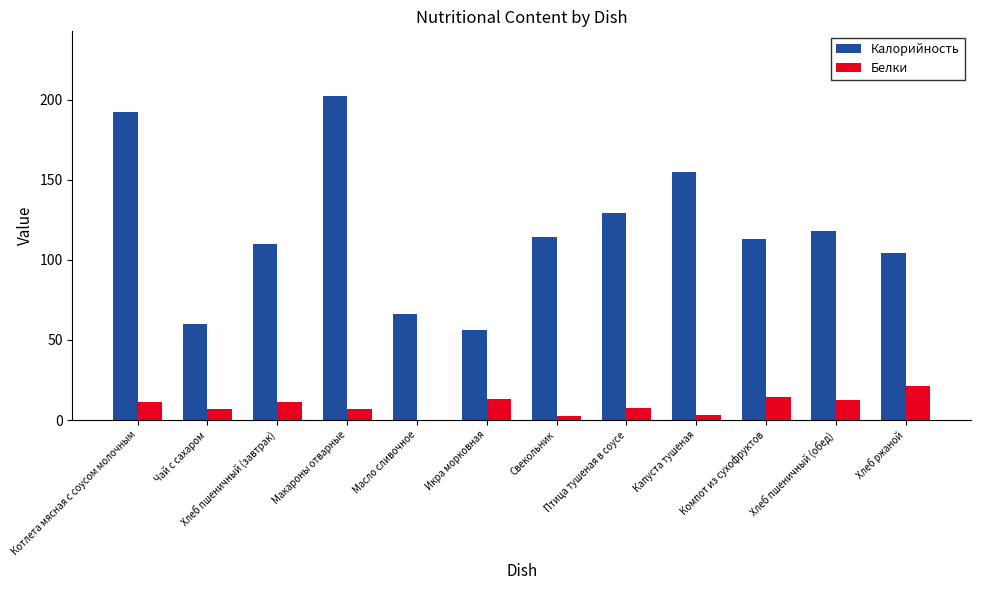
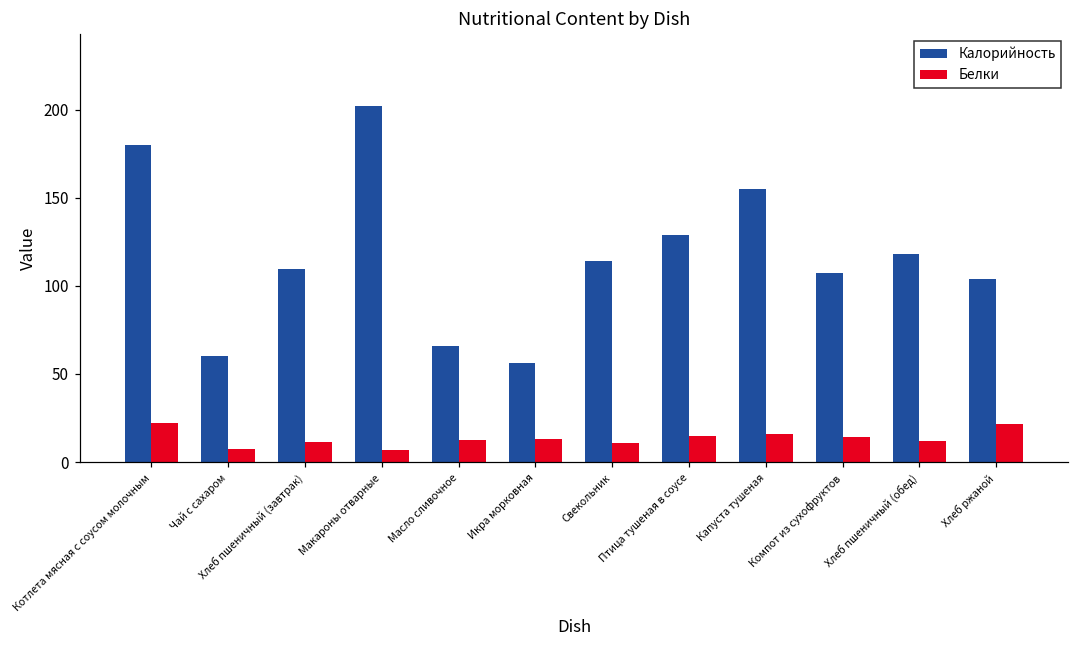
  {
    "Калорийность": {
-     "Котлета мясная с соусом молочным": 192,
+     "Котлета мясная с соусом молочным": 180,
      "Чай с сахаром": 60,
      "Хлеб пшеничный (завтрак)": 110,
      "Макароны отварные": 202,
      "Масло сливочное": 66,
      "Икра морковная": 56,
      "Свекольник": 114,
      "Птица тушеная в соусе": 129,
      "Капуста тушеная": 155,
-     "Компот из сухофруктов": 113,
+     "Компот из сухофруктов": 107,
      "Хлеб пшеничный (обед)": 118,
      "Хлеб ржаной": 104
    },
    "Белки": {
-     "Котлета мясная с соусом молочным": 11,
+     "Котлета мясная с соусом молочным": 22,
      "Чай с сахаром": 7,
      "Хлеб пшеничный (завтрак)": 11,
      "Макароны отварные": 7,
-     "Масло сливочное": 0,
+     "Масло сливочное": 13,
      "Икра морковная": 13,
-     "Свекольник": 2,
-     "Птица тушеная в соусе": 7,
-     "Капуста тушеная": 3,
+     "Свекольник": 11,
+     "Птица тушеная в соусе": 15,
+     "Капуста тушеная": 16,
      "Компот из сухофруктов": 14,
      "Хлеб пшеничный (обед)": 12,
      "Хлеб ржаной": 22
    }
  }
